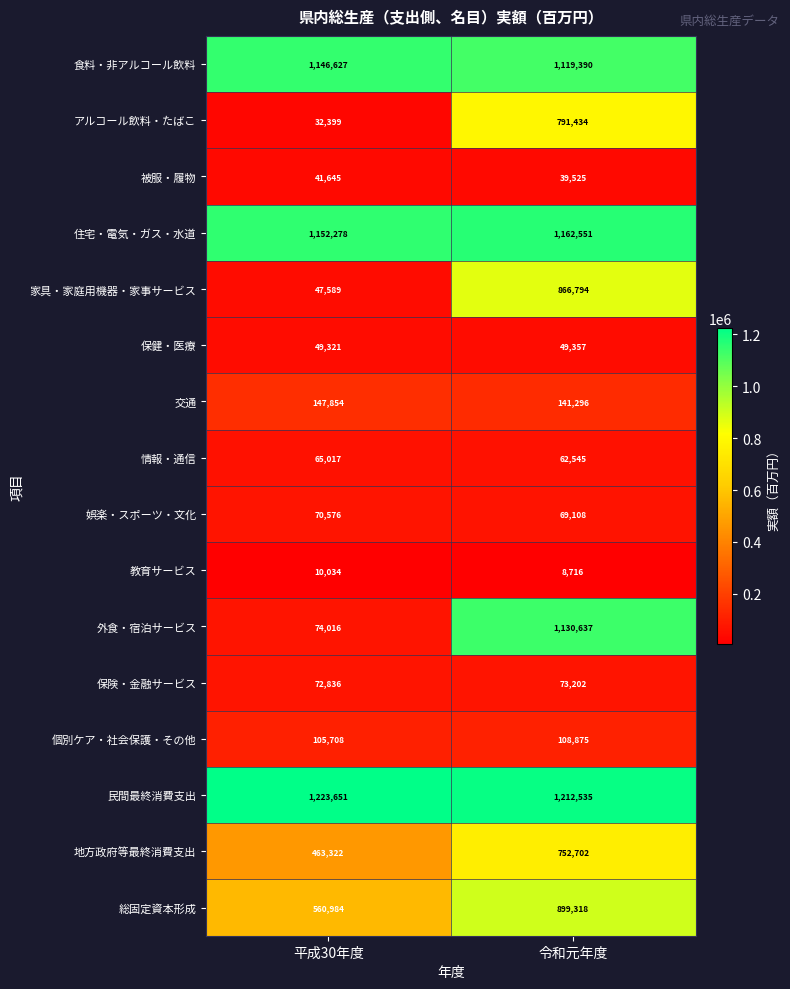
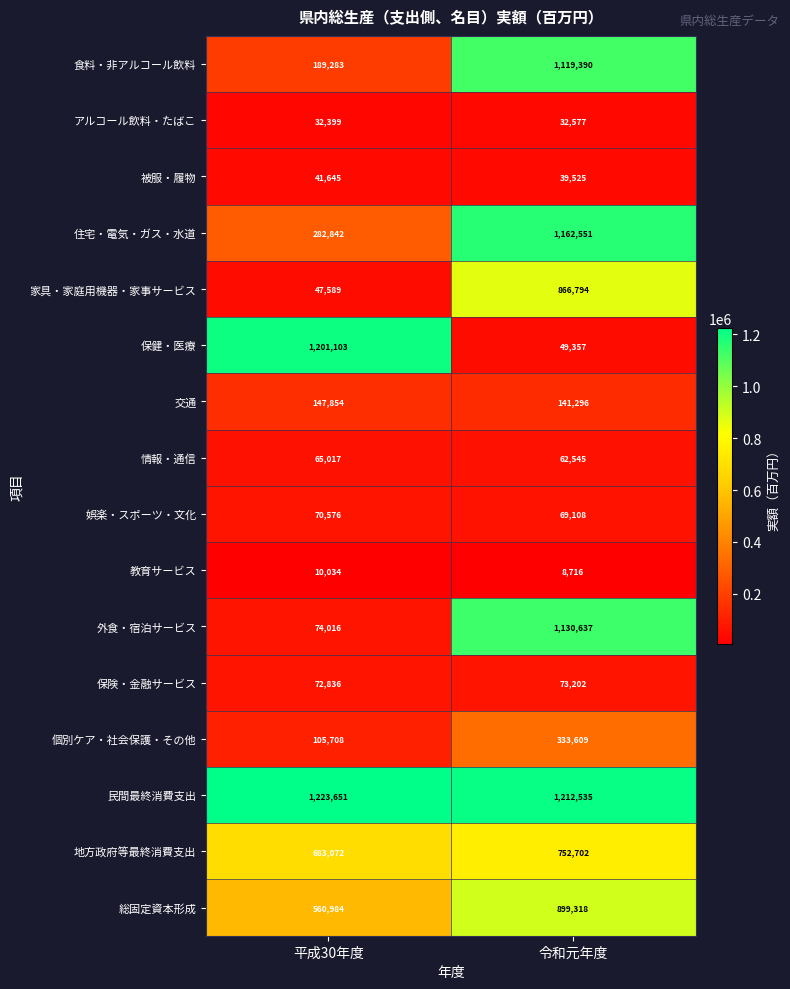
  {
    "食料・非アルコール飲料": {
-     "平成30年度": "1,146,627",
+     "平成30年度": "189,283",
      "令和元年度": "1,119,390"
    },
    "アルコール飲料・たばこ": {
      "平成30年度": "32,399",
-     "令和元年度": "791,434"
+     "令和元年度": "32,577"
    },
    "被服・履物": {
      "平成30年度": "41,645",
      "令和元年度": "39,525"
    },
    "住宅・電気・ガス・水道": {
-     "平成30年度": "1,152,278",
+     "平成30年度": "282,842",
      "令和元年度": "1,162,551"
    },
    "家具・家庭用機器・家事サービス": {
      "平成30年度": "47,589",
      "令和元年度": "866,794"
    },
    "保健・医療": {
-     "平成30年度": "49,321",
+     "平成30年度": "1,201,103",
      "令和元年度": "49,357"
    },
    "交通": {
      "平成30年度": "147,854",
      "令和元年度": "141,296"
    },
    "情報・通信": {
      "平成30年度": "65,017",
      "令和元年度": "62,545"
    },
    "娯楽・スポーツ・文化": {
      "平成30年度": "70,576",
      "令和元年度": "69,108"
    },
    "教育サービス": {
      "平成30年度": "10,034",
      "令和元年度": "8,716"
    },
    "外食・宿泊サービス": {
      "平成30年度": "74,016",
      "令和元年度": "1,130,637"
    },
    "保険・金融サービス": {
      "平成30年度": "72,836",
      "令和元年度": "73,202"
    },
    "個別ケア・社会保護・その他": {
      "平成30年度": "105,708",
-     "令和元年度": "108,875"
+     "令和元年度": "333,609"
    },
    "民間最終消費支出": {
      "平成30年度": "1,223,651",
      "令和元年度": "1,212,535"
    },
    "地方政府等最終消費支出": {
-     "平成30年度": "463,322",
+     "平成30年度": "683,072",
      "令和元年度": "752,702"
    },
    "総固定資本形成": {
      "平成30年度": "560,984",
      "令和元年度": "899,318"
    }
  }
